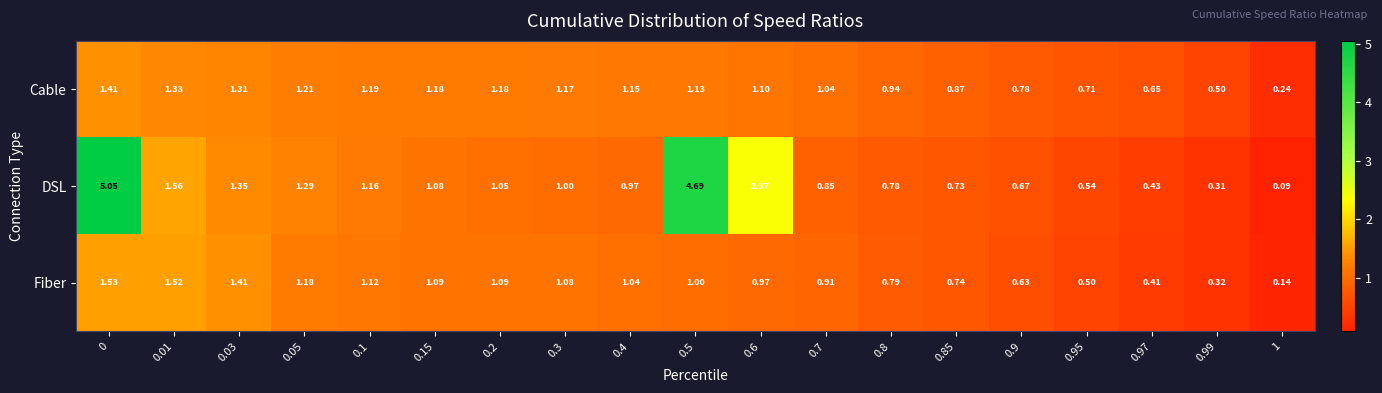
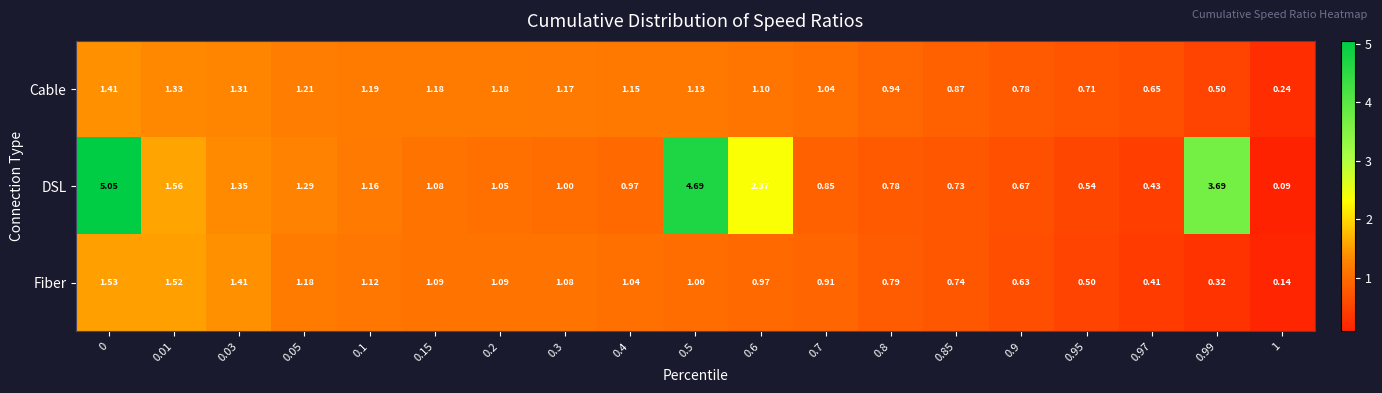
  {
    "Cable": {
      "0": 1.41,
      "0.01": 1.33,
      "0.03": 1.31,
      "0.05": 1.21,
      "0.1": 1.19,
      "0.15": 1.18,
      "0.2": 1.18,
      "0.3": 1.17,
      "0.4": 1.15,
      "0.5": 1.13,
      "0.6": 1.10,
      "0.7": 1.04,
      "0.8": 0.94,
      "0.85": 0.87,
      "0.9": 0.78,
      "0.95": 0.71,
      "0.97": 0.65,
      "0.99": 0.50,
      "1": 0.24
    },
    "DSL": {
      "0": 5.05,
      "0.01": 1.56,
      "0.03": 1.35,
      "0.05": 1.29,
      "0.1": 1.16,
      "0.15": 1.08,
      "0.2": 1.05,
      "0.3": 1.00,
      "0.4": 0.97,
      "0.5": 4.69,
      "0.6": 2.37,
      "0.7": 0.85,
      "0.8": 0.78,
      "0.85": 0.73,
      "0.9": 0.67,
      "0.95": 0.54,
      "0.97": 0.43,
-     "0.99": 0.31,
+     "0.99": 3.69,
      "1": 0.09
    },
    "Fiber": {
      "0": 1.53,
      "0.01": 1.52,
      "0.03": 1.41,
      "0.05": 1.18,
      "0.1": 1.12,
      "0.15": 1.09,
      "0.2": 1.09,
      "0.3": 1.08,
      "0.4": 1.04,
      "0.5": 1.00,
      "0.6": 0.97,
      "0.7": 0.91,
      "0.8": 0.79,
      "0.85": 0.74,
      "0.9": 0.63,
      "0.95": 0.50,
      "0.97": 0.41,
      "0.99": 0.32,
      "1": 0.14
    }
  }
